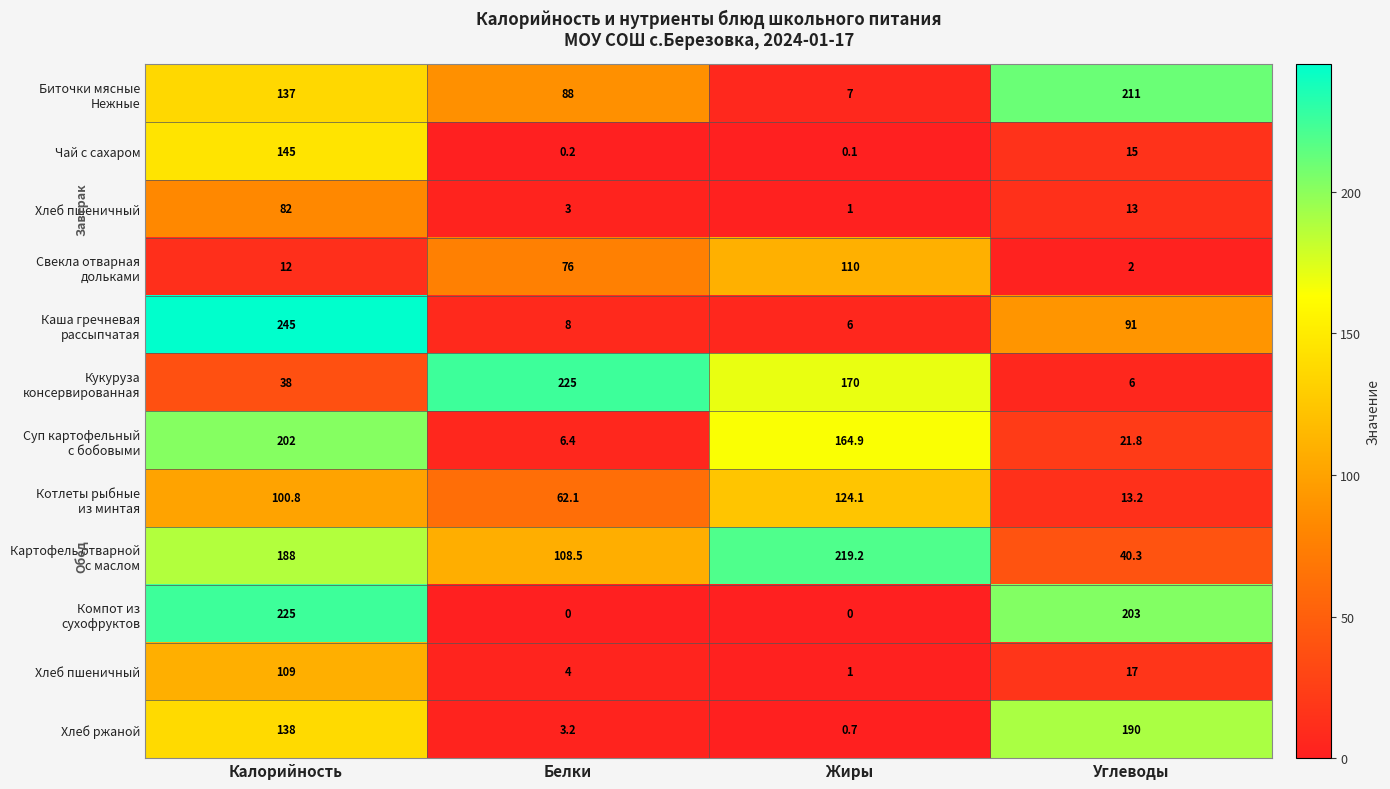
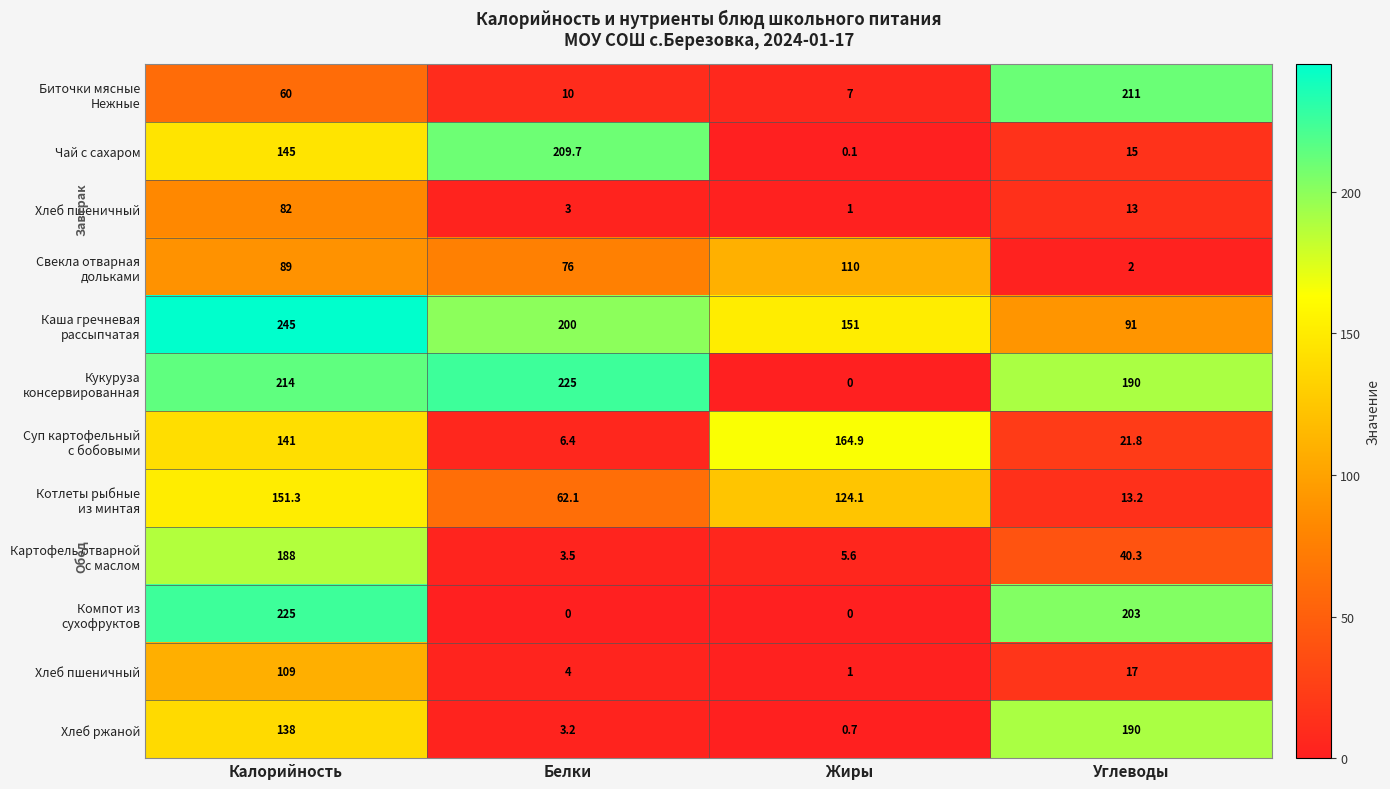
  {
    "Биточки мясные Нежные": {
-     "Калорийность": 137,
-     "Белки": 88,
+     "Калорийность": 60,
+     "Белки": 10,
      "Жиры": 7,
      "Углеводы": 211
    },
    "Чай с сахаром": {
      "Калорийность": 145,
-     "Белки": 0.2,
+     "Белки": 209.7,
      "Жиры": 0.1,
      "Углеводы": 15
    },
    "Свекла отварная дольками": {
-     "Калорийность": 12,
+     "Калорийность": 89,
      "Белки": 76,
      "Жиры": 110,
      "Углеводы": 2
    },
    "Каша гречневая рассыпчатая": {
      "Калорийность": 245,
-     "Белки": 8,
-     "Жиры": 6,
+     "Белки": 200,
+     "Жиры": 151,
      "Углеводы": 91
    },
    "Кукуруза консервированная": {
-     "Калорийность": 38,
+     "Калорийность": 214,
      "Белки": 225,
-     "Жиры": 170,
-     "Углеводы": 6
+     "Жиры": 0,
+     "Углеводы": 190
    },
    "Суп картофельный с бобовыми": {
-     "Калорийность": 202,
+     "Калорийность": 141,
      "Белки": 6.4,
      "Жиры": 164.9,
      "Углеводы": 21.8
    },
    "Котлеты рыбные из минтая": {
-     "Калорийность": 100.8,
+     "Калорийность": 151.3,
      "Белки": 62.1,
      "Жиры": 124.1,
      "Углеводы": 13.2
    },
    "Картофель отварной с маслом": {
      "Калорийность": 188,
-     "Белки": 108.5,
-     "Жиры": 219.2,
+     "Белки": 3.5,
+     "Жиры": 5.6,
      "Углеводы": 40.3
    },
    "Компот из сухофруктов": {
      "Калорийность": 225,
      "Белки": 0,
      "Жиры": 0,
      "Углеводы": 203
    },
    "Хлеб ржаной": {
      "Калорийность": 138,
      "Белки": 3.2,
      "Жиры": 0.7,
      "Углеводы": 190
    }
  }
